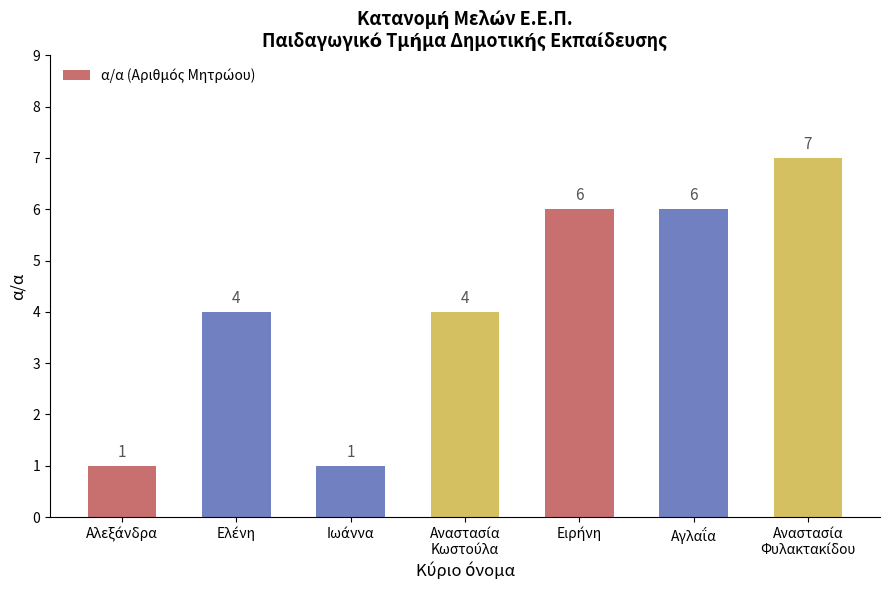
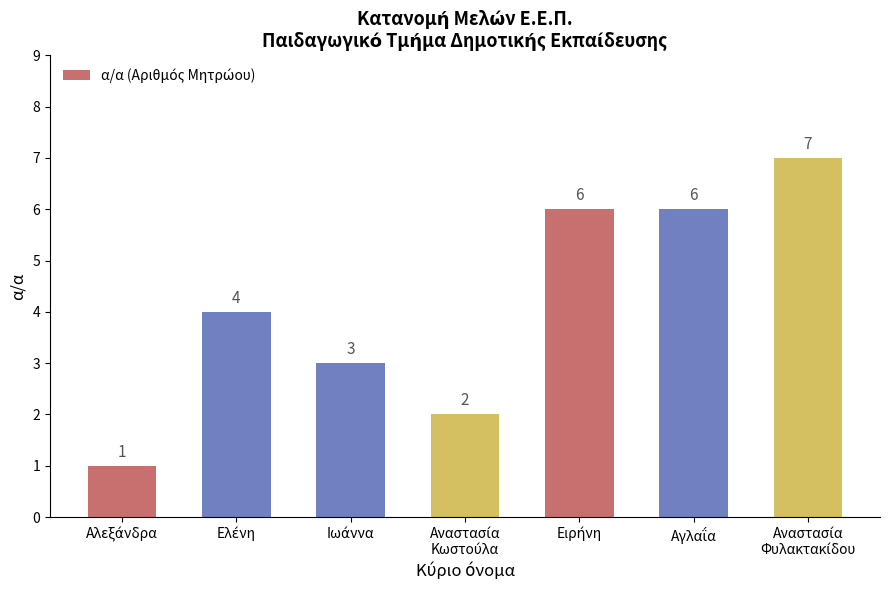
  {
    "Αλεξάνδρα": 1,
    "Ελένη": 4,
-   "Ιωάννα": 1,
-   "Αναστασία Κωστούλα": 4,
+   "Ιωάννα": 3,
+   "Αναστασία Κωστούλα": 2,
    "Ειρήνη": 6,
    "Αγλαΐα": 6,
    "Αναστασία Φυλακτακίδου": 7
  }
